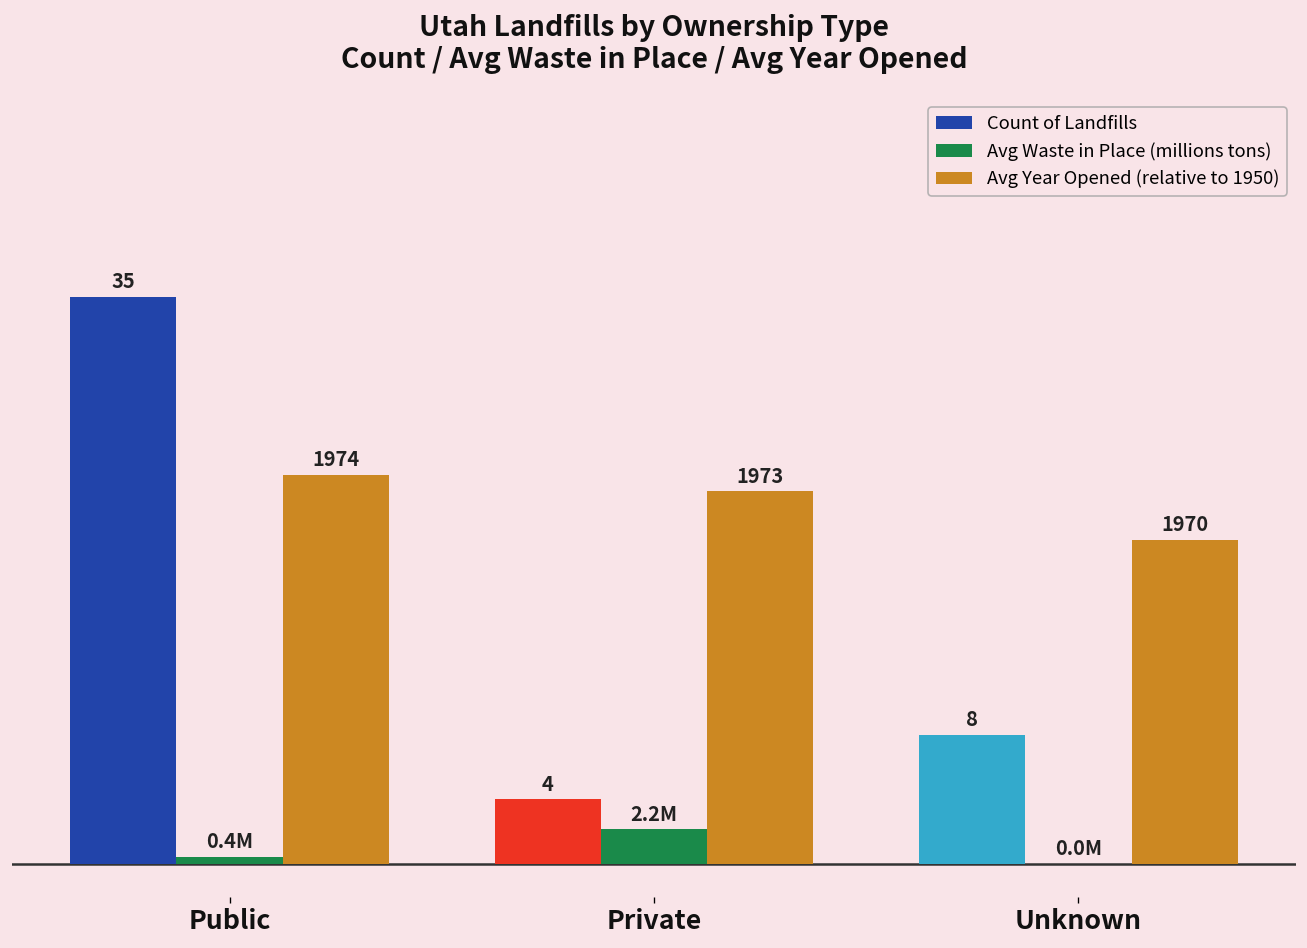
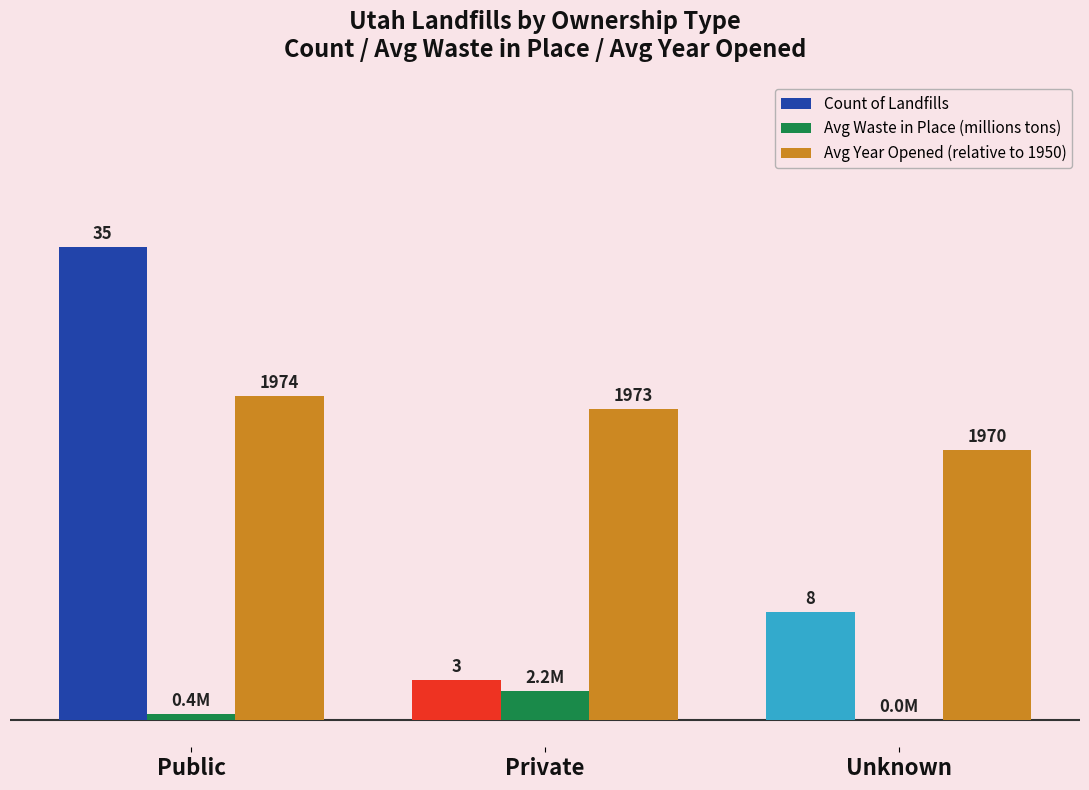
  {
    "Count of Landfills": {
      "Public": "35",
-     "Private": "4",
+     "Private": "3",
      "Unknown": "8"
    },
    "Avg Waste in Place (millions tons)": {
      "Public": "0.4M",
      "Private": "2.2M",
      "Unknown": "0.0M"
    }
  }
